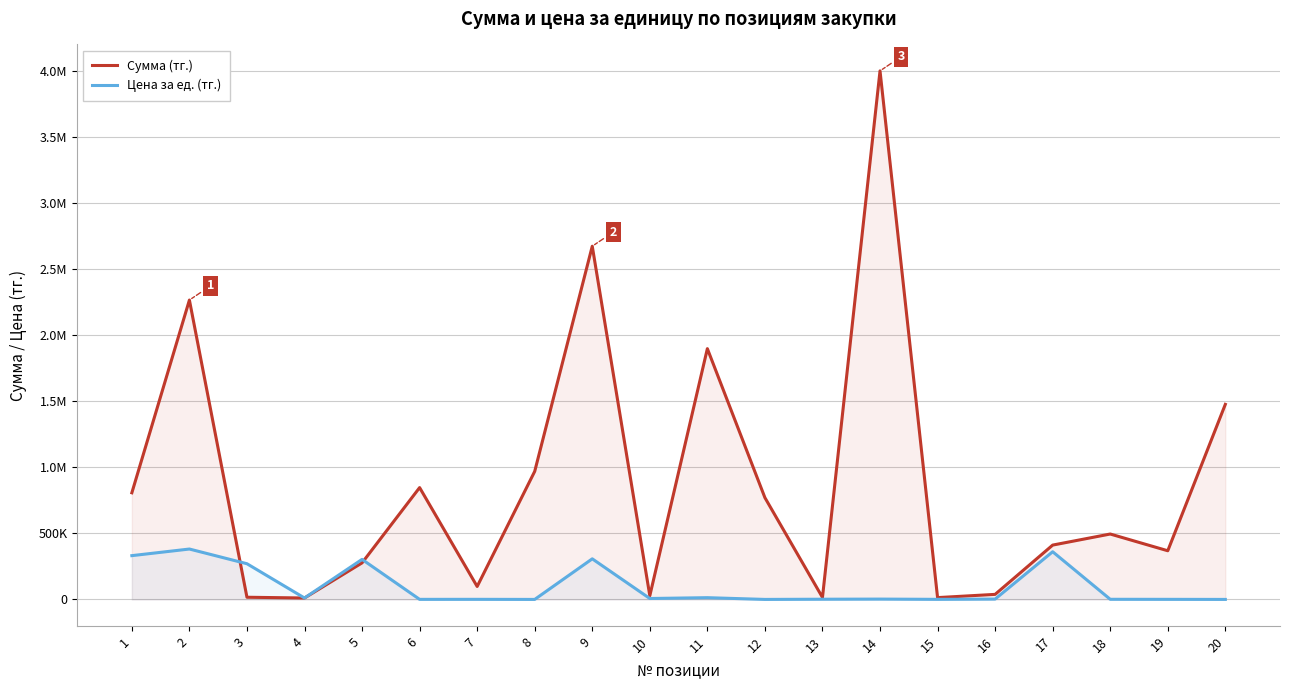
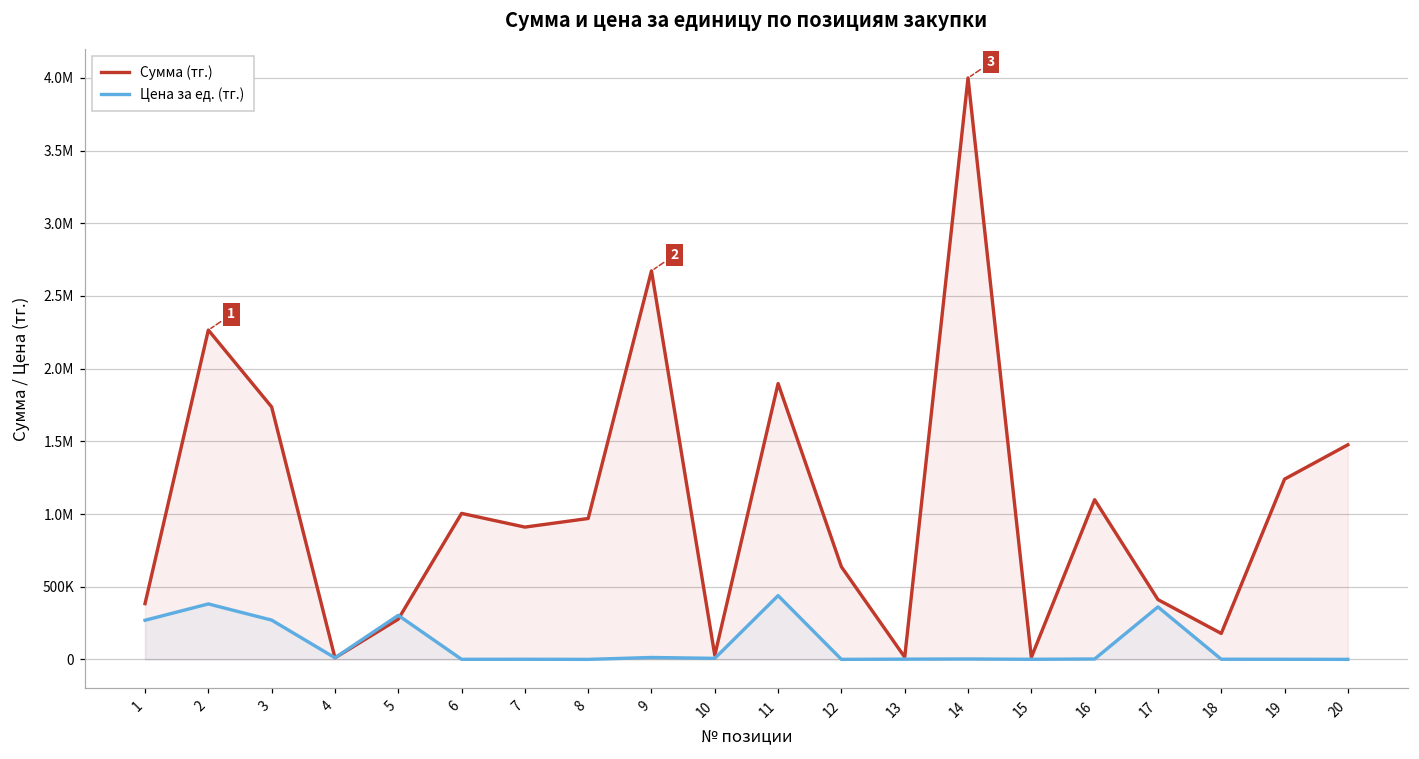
  {
    "Сумма (тг.)": {
-     "1": 810000,
+     "1": 380000,
      "2": 2270000,
-     "3": 20000,
+     "3": 1740000,
      "5": 280000,
-     "6": 850000,
-     "7": 100000,
+     "6": 1000000,
+     "7": 910000,
      "8": 970000,
      "9": 2670000,
      "10": 30000,
      "11": 1900000,
-     "12": 770000,
+     "12": 640000,
      "14": 4000000,
-     "16": 40000,
+     "16": 1100000,
      "17": 410000,
-     "18": 500000,
-     "19": 370000,
+     "18": 180000,
+     "19": 1240000,
      "20": 1480000
    },
    "Цена за ед. (тг.)": {
-     "1": 330000,
+     "1": 270000,
      "2": 380000,
      "3": 270000,
      "5": 300000,
      "6": 0,
      "7": 0,
      "8": 0,
-     "9": 310000,
+     "9": 10000,
      "10": 10000,
-     "11": 10000,
+     "11": 440000,
      "12": 0,
      "14": 0,
      "16": 0,
      "17": 360000,
      "18": 0,
      "19": 0,
      "20": 0
    }
  }
